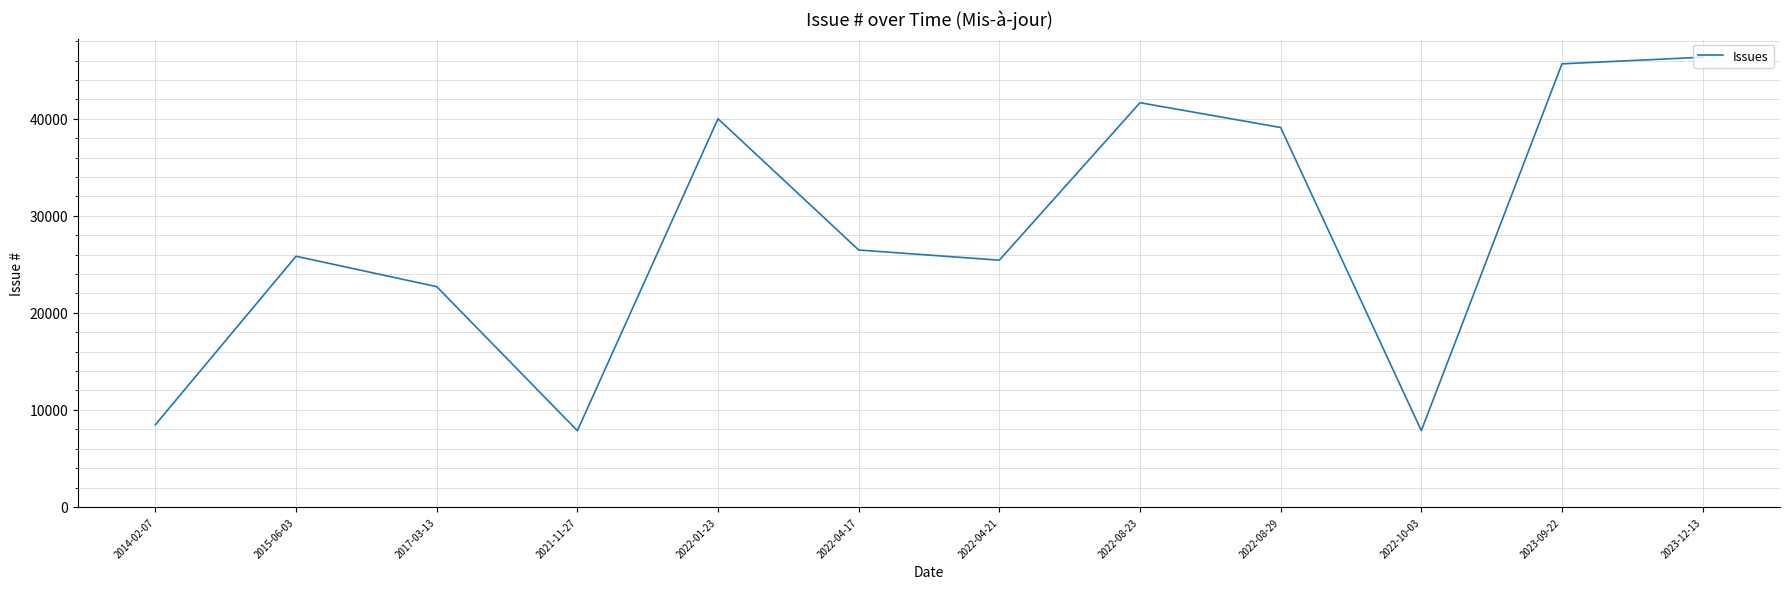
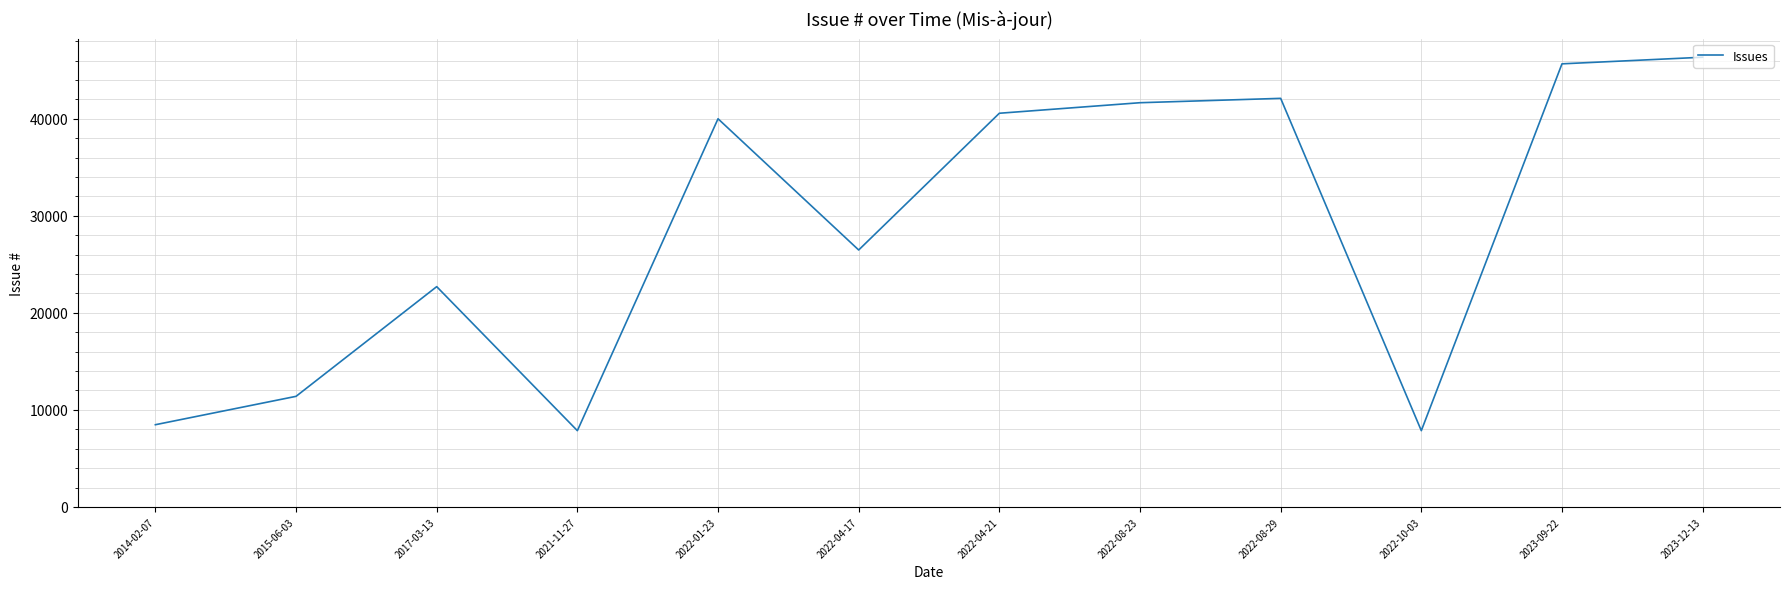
  {
    "2014-02-07": 8000,
-   "2015-06-03": 26000,
+   "2015-06-03": 11000,
    "2017-03-13": 23000,
    "2021-11-27": 8000,
    "2022-01-23": 40000,
    "2022-04-17": 26000,
-   "2022-04-21": 25000,
+   "2022-04-21": 41000,
    "2022-08-23": 42000,
-   "2022-08-29": 39000,
+   "2022-08-29": 42000,
    "2022-10-03": 8000,
    "2023-09-22": 46000
  }
